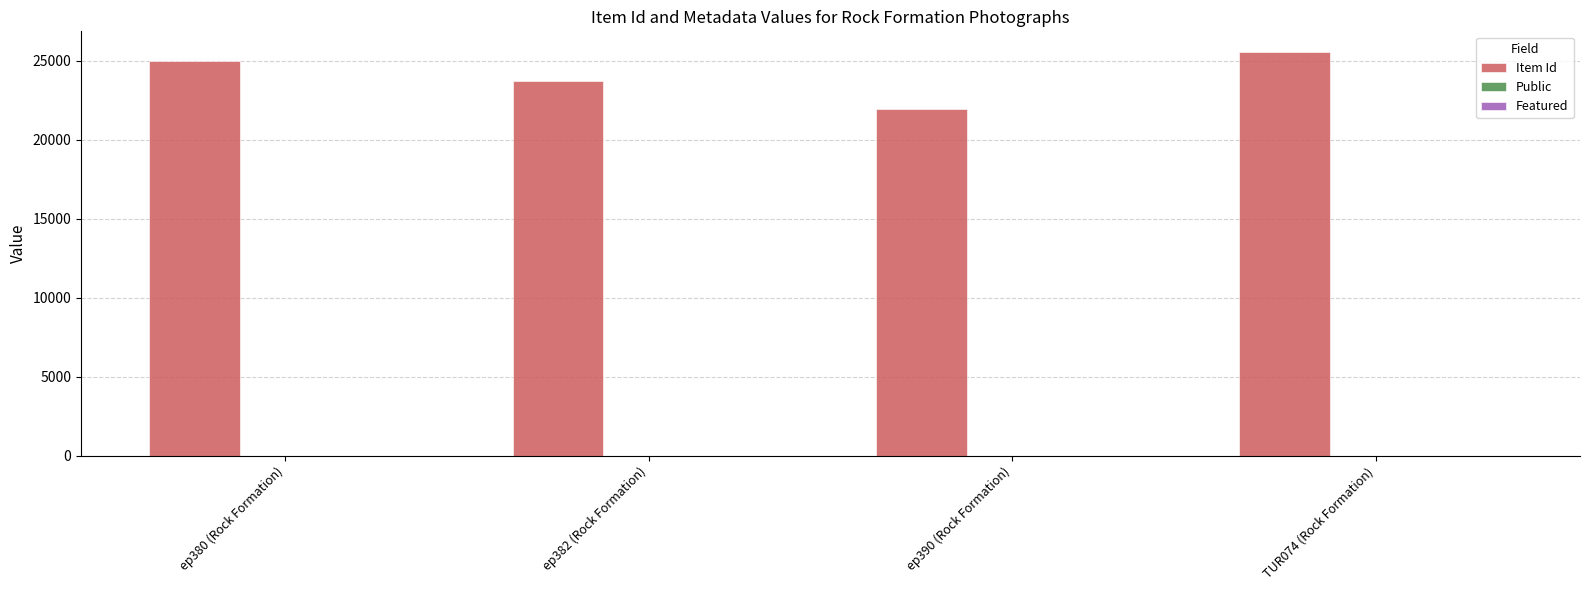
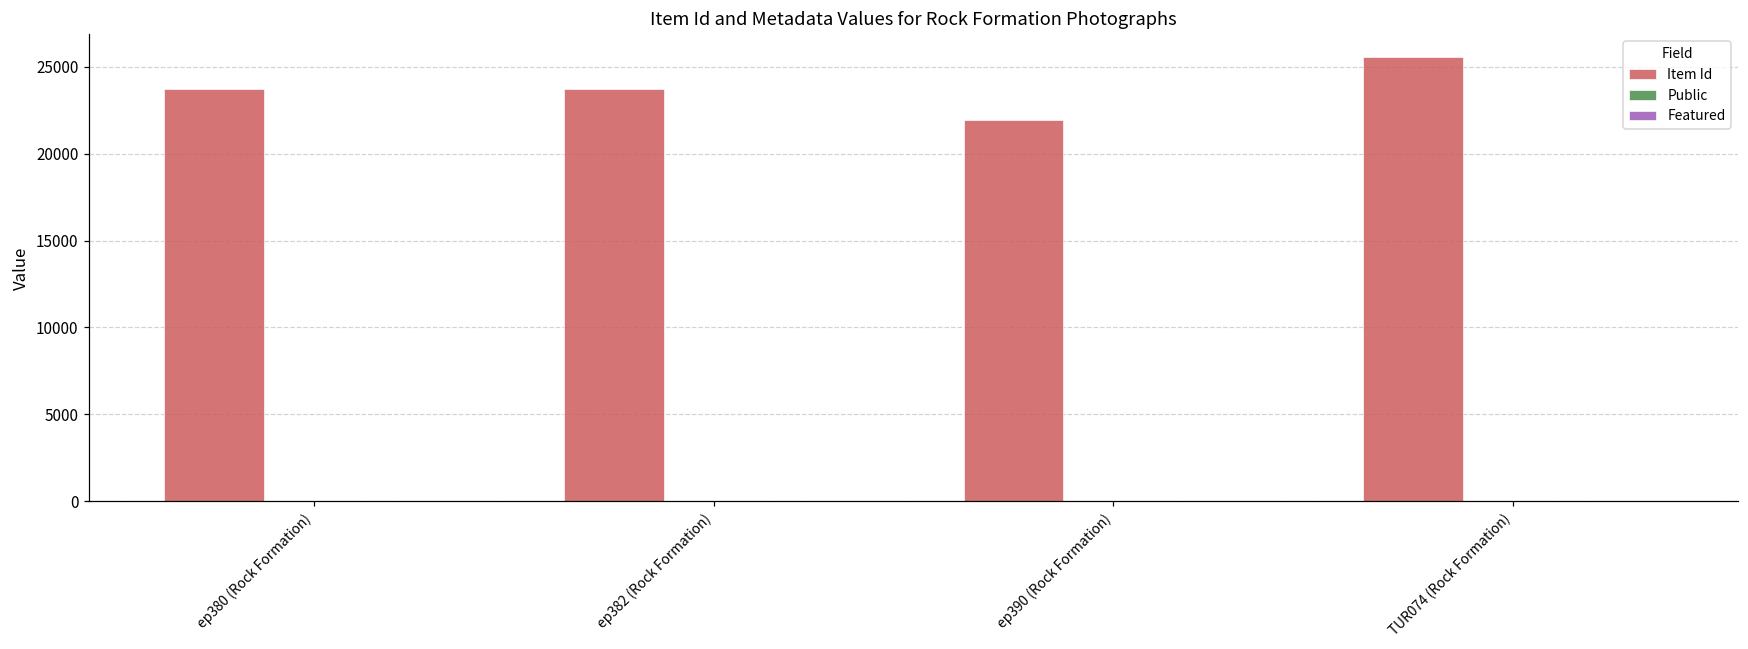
  {
    "Item Id": {
-     "ep380 (Rock Formation)": 25000,
+     "ep380 (Rock Formation)": 23700,
      "ep382 (Rock Formation)": 23700,
      "ep390 (Rock Formation)": 21900,
      "TUR074 (Rock Formation)": 25600
    },
    "Featured": {
      "ep380 (Rock Formation)": 0,
      "ep382 (Rock Formation)": 0,
      "ep390 (Rock Formation)": 0,
      "TUR074 (Rock Formation)": 0
    }
  }
